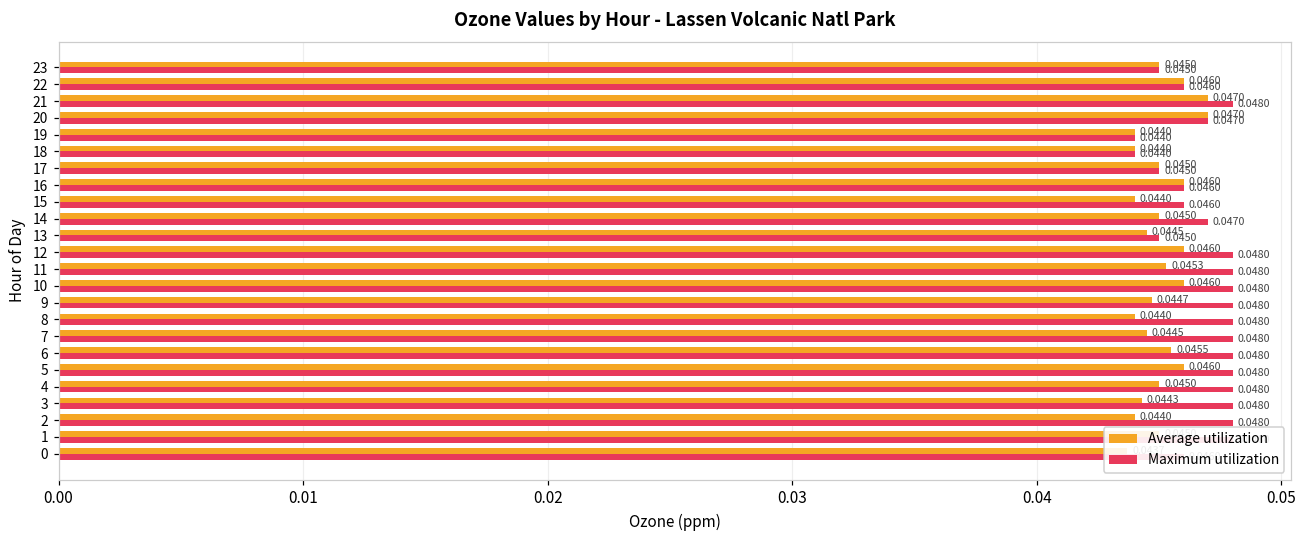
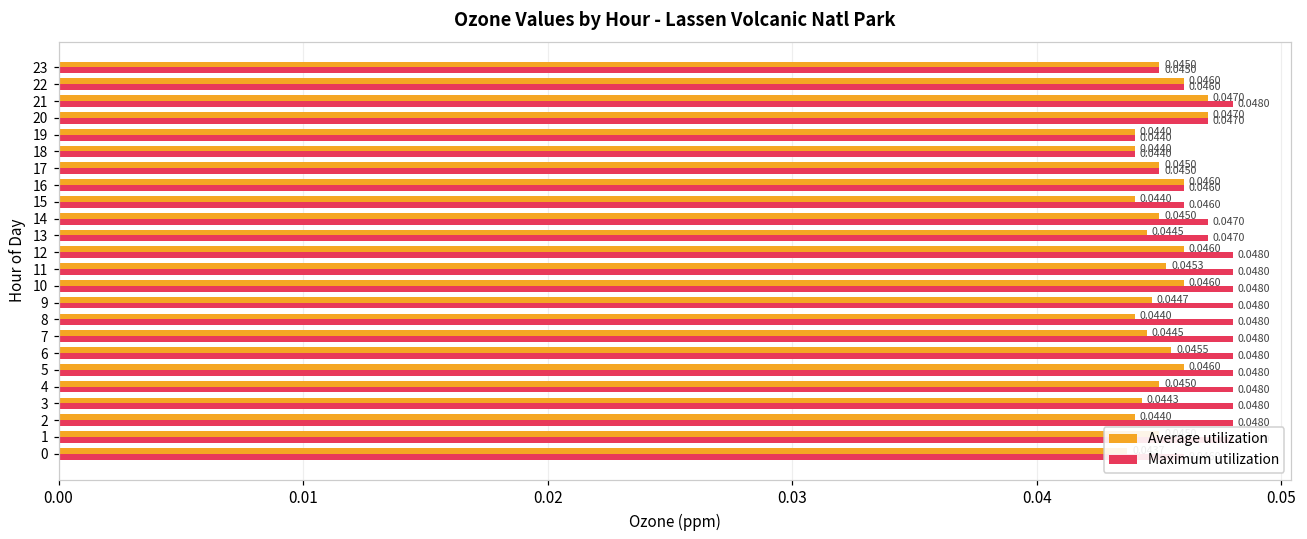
  {
    "Average utilization": {
      "21": 0.0470,
      "15": 0.0440,
      "14": 0.0450,
      "13": 0.0445,
      "12": 0.0460,
      "11": 0.0453,
      "10": 0.0460,
      "9": 0.0447,
      "8": 0.0440,
      "7": 0.0445,
      "6": 0.0455,
      "5": 0.0460,
      "4": 0.0450,
      "3": 0.0443,
      "2": 0.0440
    },
    "Maximum utilization": {
      "21": 0.0480,
      "15": 0.0460,
      "14": 0.0470,
-     "13": 0.0450,
+     "13": 0.0470,
      "12": 0.0480,
      "11": 0.0480,
      "10": 0.0480,
      "9": 0.0480,
      "8": 0.0480,
      "7": 0.0480,
      "6": 0.0480,
      "5": 0.0480,
      "4": 0.0480,
      "3": 0.0480
    }
  }
